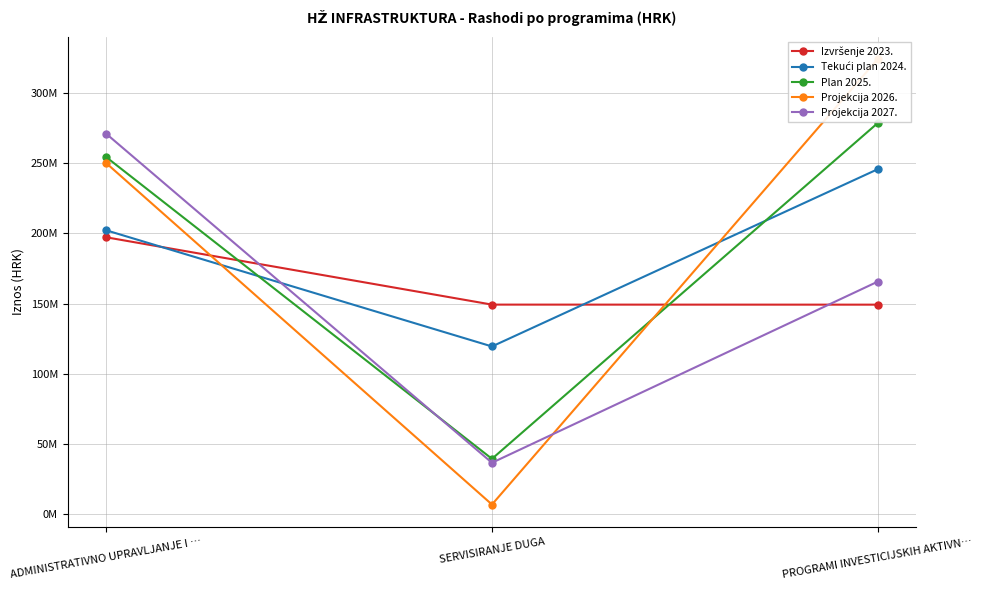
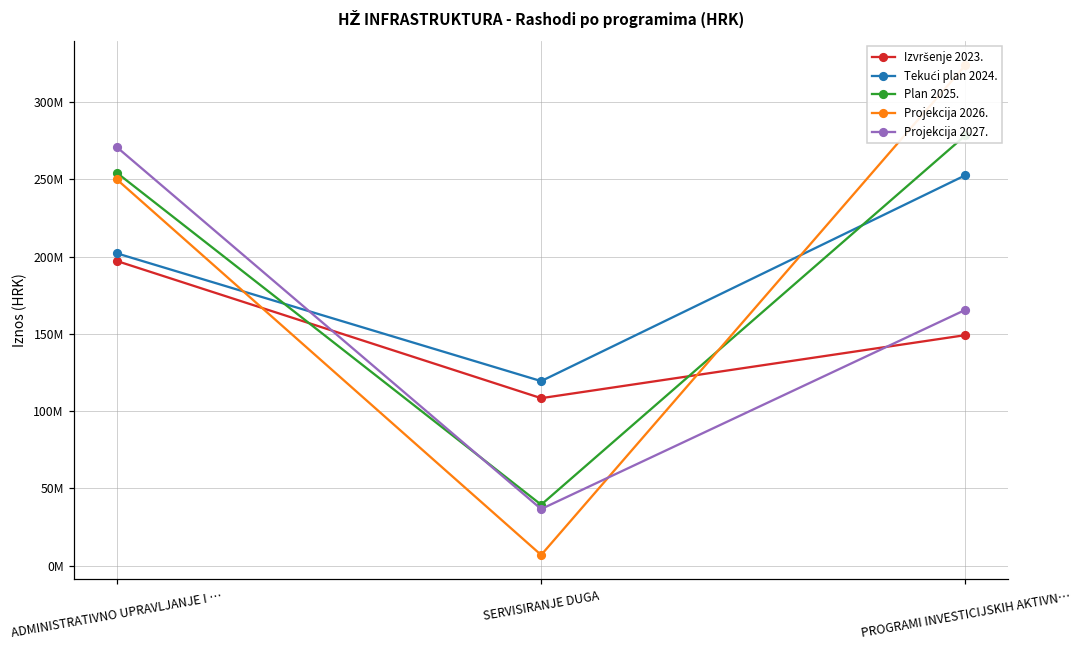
  {
    "Izvršenje 2023.": {
      "ADMINISTRATIVNO UPRAVLJANJE I …": 197000000,
-     "SERVISIRANJE DUGA": 149000000,
+     "SERVISIRANJE DUGA": 108000000,
      "PROGRAMI INVESTICIJSKIH AKTIVN…": 149000000
    },
    "Tekući plan 2024.": {
      "ADMINISTRATIVNO UPRAVLJANJE I …": 202000000,
      "SERVISIRANJE DUGA": 119000000,
-     "PROGRAMI INVESTICIJSKIH AKTIVN…": 246000000
+     "PROGRAMI INVESTICIJSKIH AKTIVN…": 253000000
    },
    "Plan 2025.": {
      "ADMINISTRATIVNO UPRAVLJANJE I …": 254000000,
      "SERVISIRANJE DUGA": 39000000,
      "PROGRAMI INVESTICIJSKIH AKTIVN…": 278000000
    },
    "Projekcija 2026.": {
      "ADMINISTRATIVNO UPRAVLJANJE I …": 250000000,
      "SERVISIRANJE DUGA": 7000000
    },
    "Projekcija 2027.": {
      "ADMINISTRATIVNO UPRAVLJANJE I …": 271000000,
      "SERVISIRANJE DUGA": 37000000,
      "PROGRAMI INVESTICIJSKIH AKTIVN…": 166000000
    }
  }
